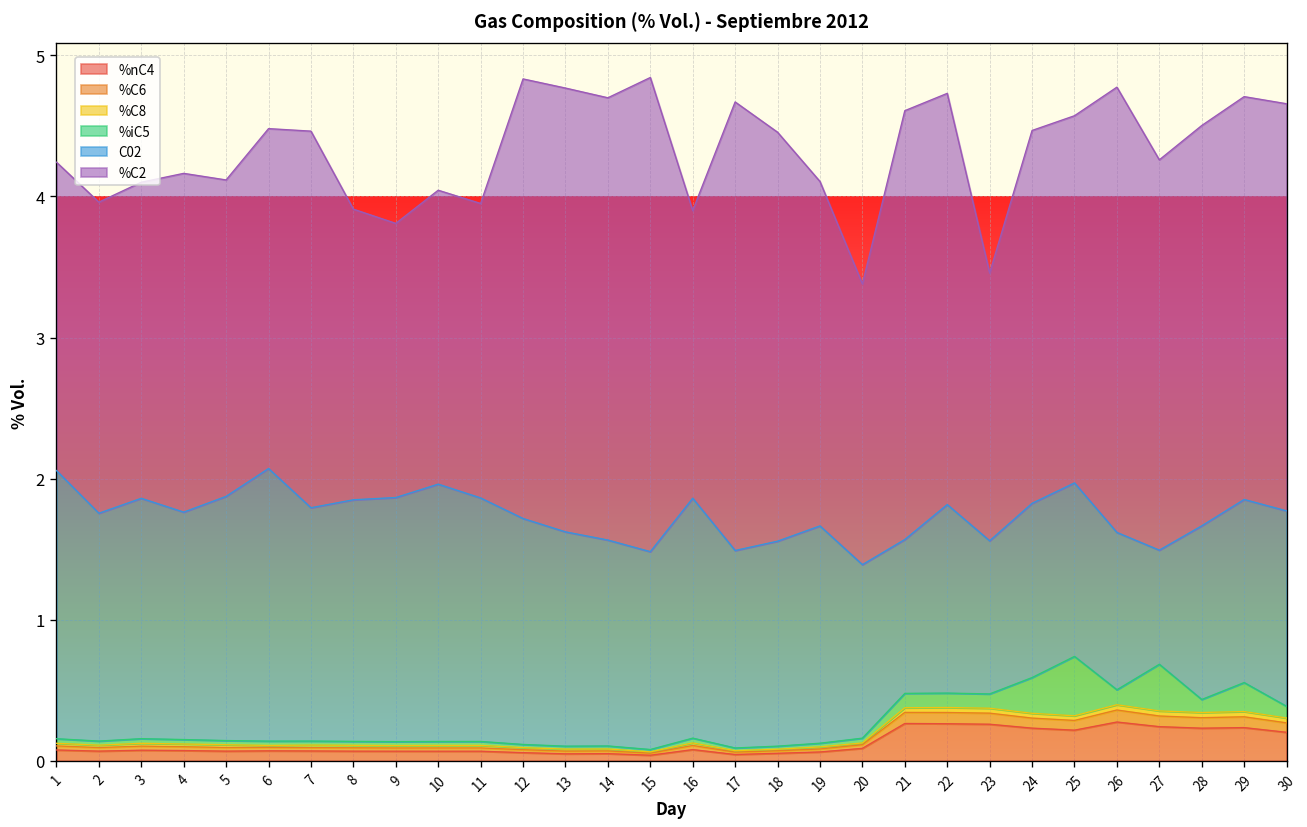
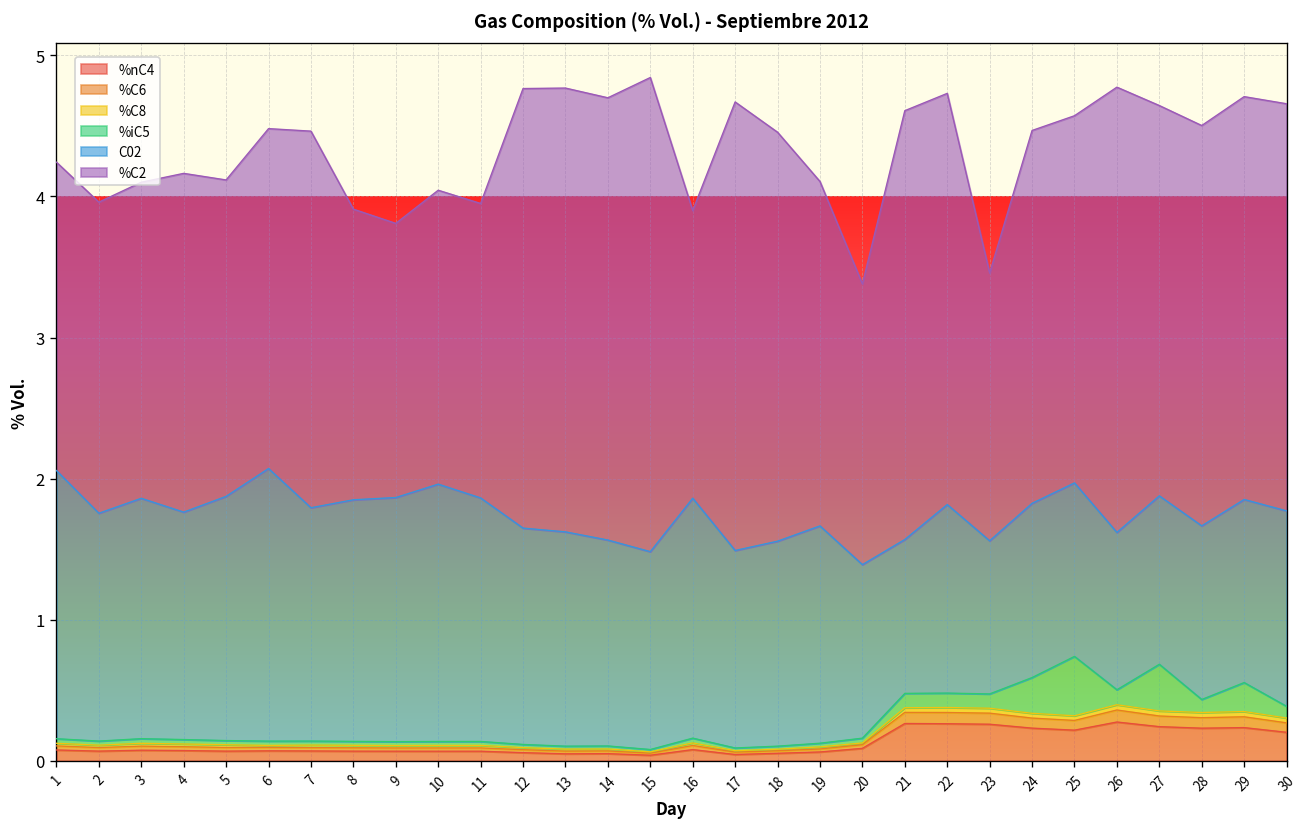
  {
    "%C8": {
      "21": 0.03,
      "22": 0.04,
      "23": 0.04,
      "24": 0.03,
      "25": 0.03,
      "26": 0.04,
      "27": 0.04,
      "28": 0.04,
      "29": 0.04,
      "30": 0.03
    },
    "%iC5": {
      "1": 0.03,
      "2": 0.03,
      "3": 0.03,
      "4": 0.03,
      "5": 0.03,
      "6": 0.03,
      "7": 0.03,
      "8": 0.03,
      "9": 0.03,
      "10": 0.03,
      "11": 0.03,
      "12": 0.02,
      "16": 0.03,
      "18": 0.02,
      "19": 0.03,
      "20": 0.03,
      "21": 0.10,
      "22": 0.10,
      "23": 0.10,
      "24": 0.25,
      "25": 0.42,
      "26": 0.11,
      "27": 0.33,
      "28": 0.09,
      "29": 0.21,
      "30": 0.08
    },
    "C02": {
      "1": 1.90,
      "2": 1.62,
      "3": 1.70,
      "4": 1.61,
      "5": 1.73,
      "6": 1.93,
      "7": 1.65,
      "8": 1.71,
      "9": 1.73,
      "10": 1.82,
      "11": 1.73,
-     "12": 1.60,
+     "12": 1.53,
      "13": 1.52,
      "14": 1.46,
      "15": 1.40,
      "16": 1.70,
      "17": 1.40,
      "18": 1.45,
      "19": 1.54,
      "20": 1.23,
      "21": 1.09,
      "22": 1.34,
      "23": 1.09,
      "24": 1.24,
      "25": 1.23,
      "26": 1.12,
-     "27": 0.81,
+     "27": 1.19,
      "28": 1.23,
      "29": 1.30,
      "30": 1.39
    },
    "%C2": {
      "1": 2.19,
      "2": 2.21,
      "3": 2.24,
      "4": 2.40,
      "5": 2.24,
      "6": 2.41,
      "7": 2.67,
      "8": 2.06,
      "9": 1.94,
      "10": 2.08,
      "11": 2.09,
      "12": 3.12,
      "13": 3.15,
      "14": 3.13,
      "15": 3.36,
      "16": 2.04,
      "17": 3.18,
      "18": 2.90,
      "19": 2.44,
      "20": 1.99,
      "21": 3.04,
      "22": 2.91,
      "23": 1.90,
      "24": 2.64,
      "25": 2.60,
      "26": 3.16,
      "27": 2.77,
      "28": 2.84,
      "29": 2.86,
      "30": 2.89
    }
  }
